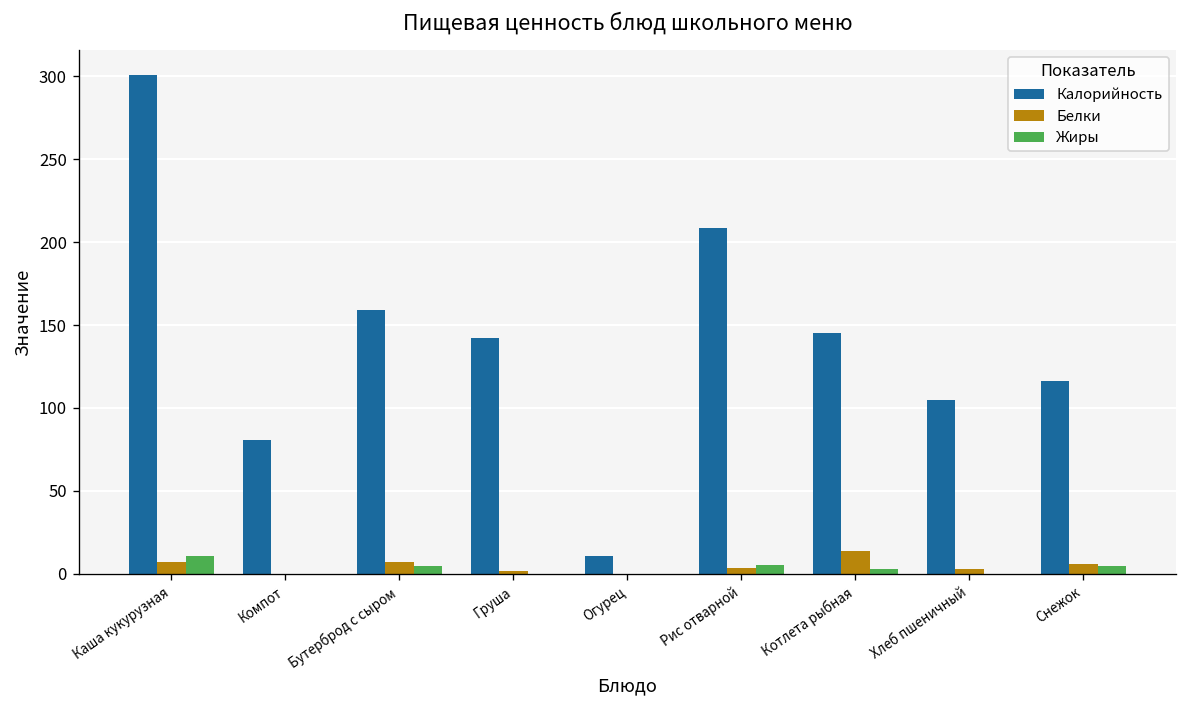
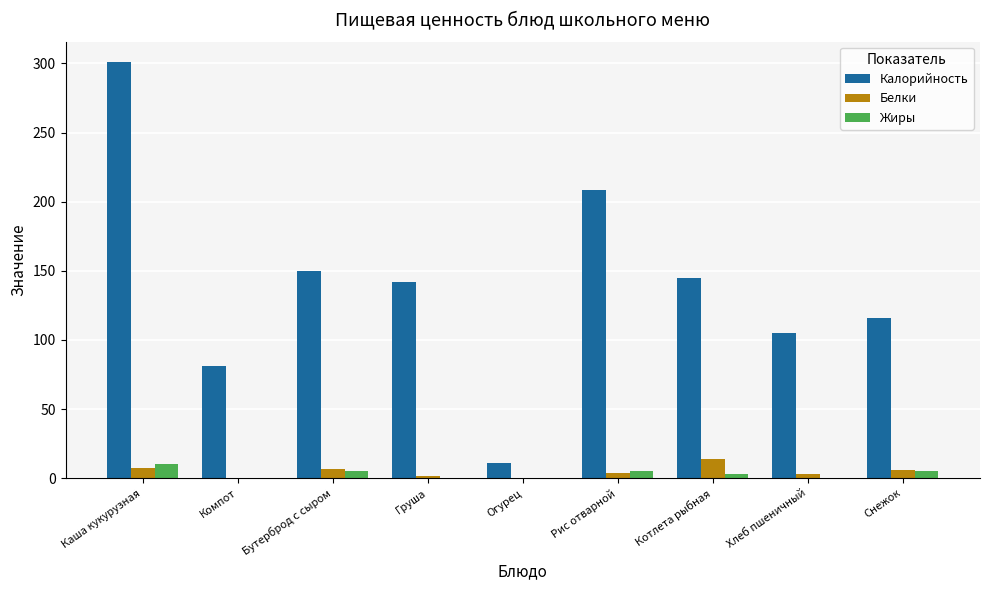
  {
    "Калорийность": {
      "Каша кукурузная": 301,
      "Компот": 81,
-     "Бутерброд с сыром": 159,
+     "Бутерброд с сыром": 150,
      "Груша": 142,
      "Огурец": 11,
      "Рис отварной": 209,
      "Котлета рыбная": 145,
      "Хлеб пшеничный": 105,
      "Снежок": 116
    },
    "Белки": {
      "Каша кукурузная": 7,
      "Компот": 0,
      "Бутерброд с сыром": 7,
      "Груша": 2,
      "Огурец": 0,
      "Рис отварной": 4,
      "Котлета рыбная": 14,
      "Хлеб пшеничный": 3,
      "Снежок": 6
    },
    "Жиры": {
      "Каша кукурузная": 11,
      "Компот": 0,
      "Бутерброд с сыром": 5,
      "Груша": 0,
      "Огурец": 0,
      "Рис отварной": 5,
      "Котлета рыбная": 3,
      "Хлеб пшеничный": 0,
      "Снежок": 5
    }
  }
